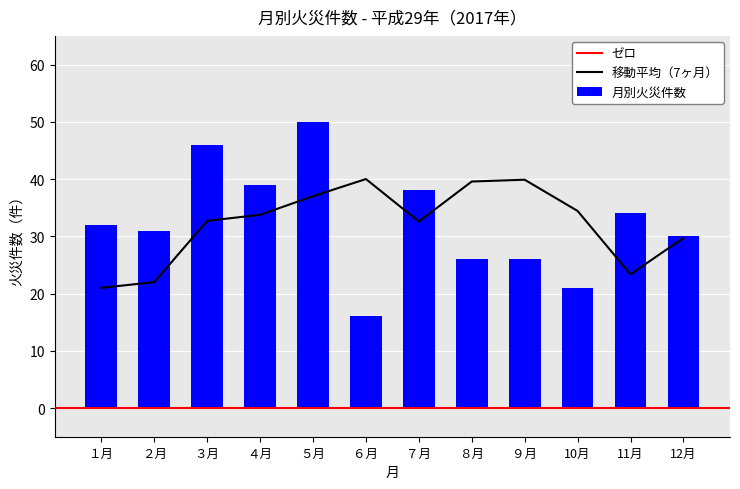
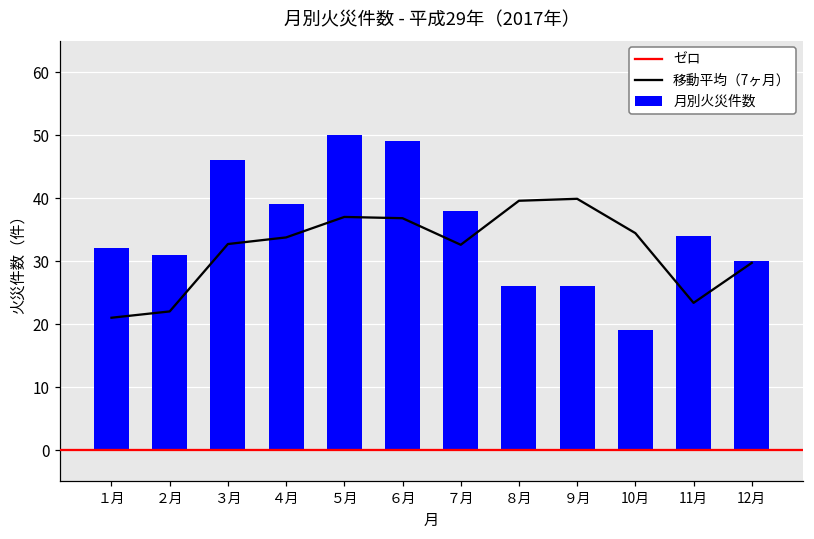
  {
    "月別火災件数": {
      "１月": 32,
      "２月": 31,
      "３月": 46,
      "４月": 39,
      "５月": 50,
-     "６月": 16,
+     "６月": 49,
      "７月": 38,
      "８月": 26,
      "９月": 26,
-     "10月": 21,
+     "10月": 19,
      "11月": 34,
      "12月": 30
    },
    "移動平均（7ヶ月）": {
      "１月": 21,
      "２月": 22,
      "３月": 33,
      "４月": 34,
      "５月": 37,
-     "６月": 40,
+     "６月": 37,
      "７月": 33,
      "８月": 40,
      "９月": 40,
      "10月": 34,
      "11月": 23,
      "12月": 30
    }
  }
